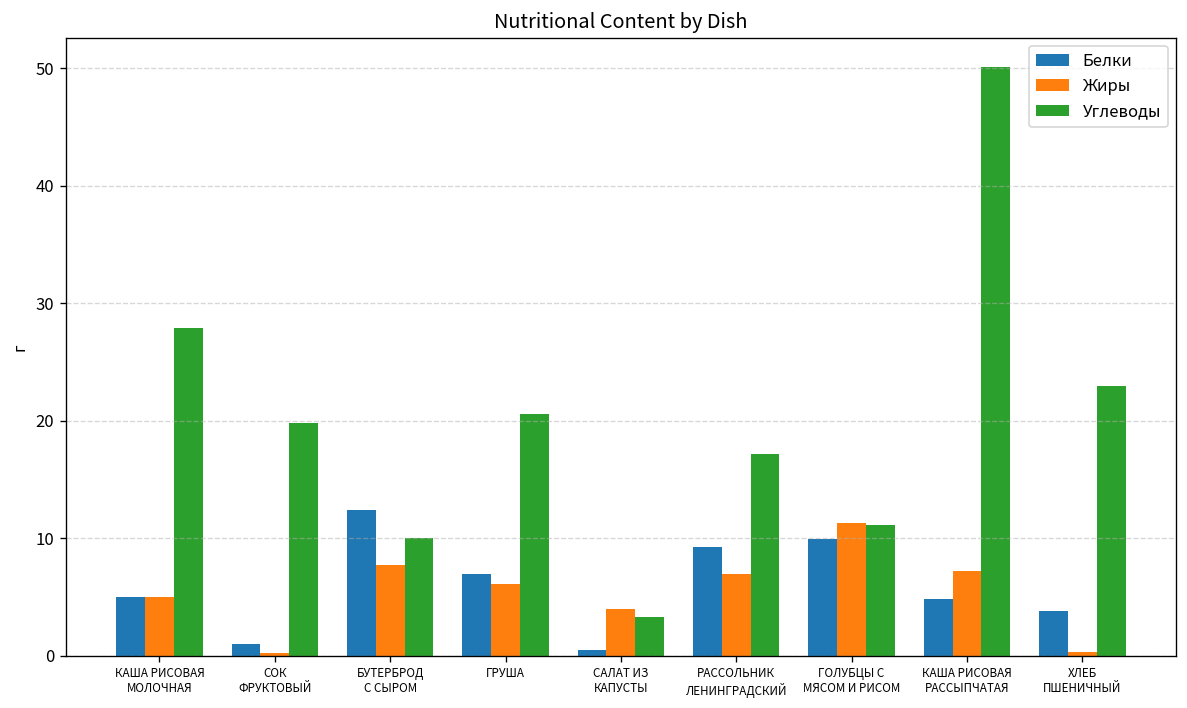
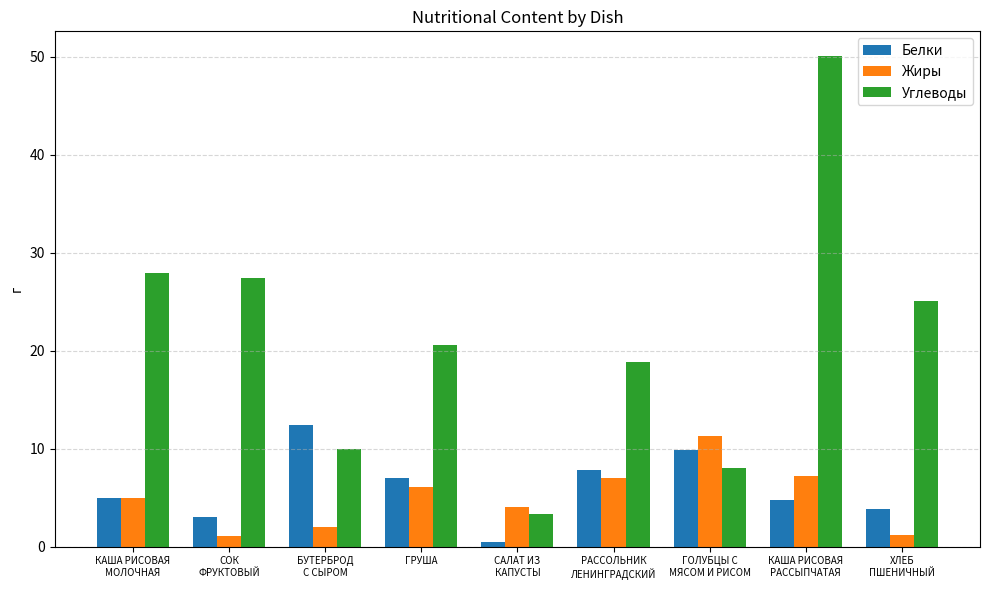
  {
    "Белки": {
      "КАША РИСОВАЯ МОЛОЧНАЯ": 5,
-     "СОК ФРУКТОВЫЙ": 1,
+     "СОК ФРУКТОВЫЙ": 3,
      "БУТЕРБРОД С СЫРОМ": 12,
      "ГРУША": 7,
      "САЛАТ ИЗ КАПУСТЫ": 1,
-     "РАССОЛЬНИК ЛЕНИНГРАДСКИЙ": 9,
+     "РАССОЛЬНИК ЛЕНИНГРАДСКИЙ": 8,
      "ГОЛУБЦЫ С МЯСОМ И РИСОМ": 10,
      "КАША РИСОВАЯ РАССЫПЧАТАЯ": 5,
      "ХЛЕБ ПШЕНИЧНЫЙ": 4
    },
    "Жиры": {
      "КАША РИСОВАЯ МОЛОЧНАЯ": 5,
-     "СОК ФРУКТОВЫЙ": 0,
-     "БУТЕРБРОД С СЫРОМ": 8,
+     "СОК ФРУКТОВЫЙ": 1,
+     "БУТЕРБРОД С СЫРОМ": 2,
      "ГРУША": 6,
      "САЛАТ ИЗ КАПУСТЫ": 4,
      "РАССОЛЬНИК ЛЕНИНГРАДСКИЙ": 7,
      "ГОЛУБЦЫ С МЯСОМ И РИСОМ": 11,
      "КАША РИСОВАЯ РАССЫПЧАТАЯ": 7,
-     "ХЛЕБ ПШЕНИЧНЫЙ": 0
+     "ХЛЕБ ПШЕНИЧНЫЙ": 1
    },
    "Углеводы": {
      "КАША РИСОВАЯ МОЛОЧНАЯ": 28,
-     "СОК ФРУКТОВЫЙ": 20,
+     "СОК ФРУКТОВЫЙ": 27,
      "БУТЕРБРОД С СЫРОМ": 10,
      "ГРУША": 21,
      "САЛАТ ИЗ КАПУСТЫ": 3,
-     "РАССОЛЬНИК ЛЕНИНГРАДСКИЙ": 17,
-     "ГОЛУБЦЫ С МЯСОМ И РИСОМ": 11,
+     "РАССОЛЬНИК ЛЕНИНГРАДСКИЙ": 19,
+     "ГОЛУБЦЫ С МЯСОМ И РИСОМ": 8,
      "КАША РИСОВАЯ РАССЫПЧАТАЯ": 50,
-     "ХЛЕБ ПШЕНИЧНЫЙ": 23
+     "ХЛЕБ ПШЕНИЧНЫЙ": 25
    }
  }
